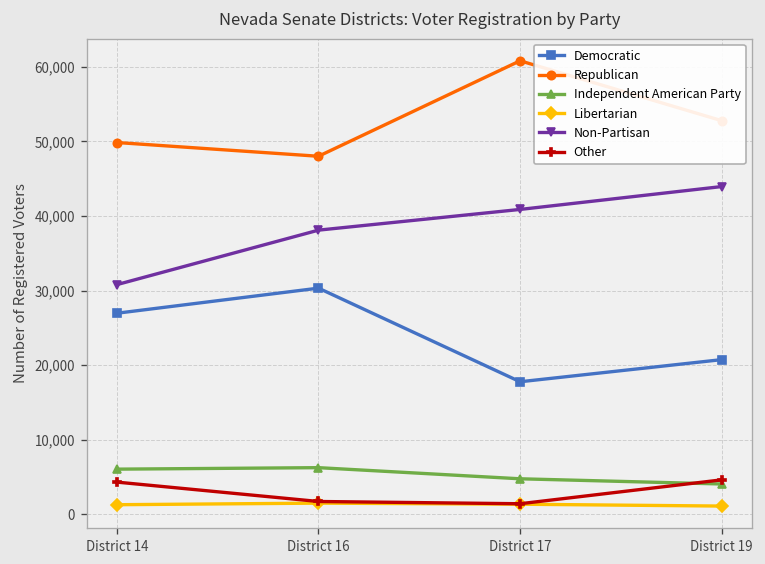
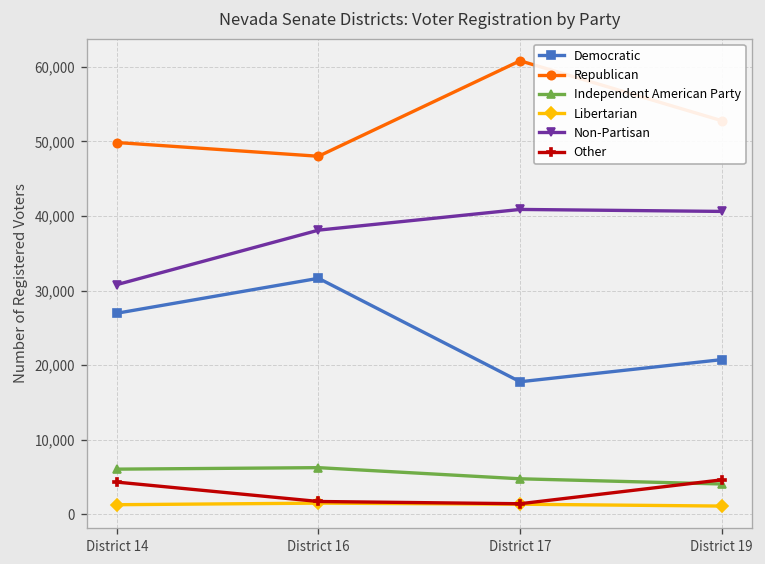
  {
    "Democratic": {
      "District 14": "27,000",
-     "District 16": "30,000",
+     "District 16": "32,000",
      "District 17": "18,000",
      "District 19": "21,000"
    },
    "Republican": {
      "District 14": "50,000",
      "District 16": "48,000",
      "District 17": "61,000"
    },
    "Independent American Party": {
      "District 14": "6,000",
      "District 16": "6,000",
      "District 17": "5,000",
      "District 19": "4,000"
    },
    "Libertarian": {
      "District 14": "1,000",
      "District 19": "1,000"
    },
    "Non-Partisan": {
      "District 14": "31,000",
      "District 16": "38,000",
      "District 17": "41,000",
-     "District 19": "44,000"
+     "District 19": "41,000"
    },
    "Other": {
      "District 14": "4,000",
      "District 19": "5,000"
    }
  }
